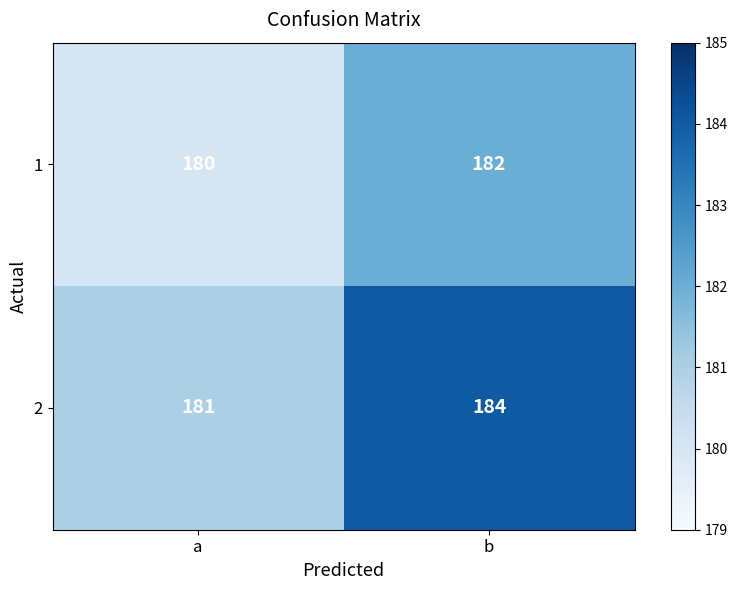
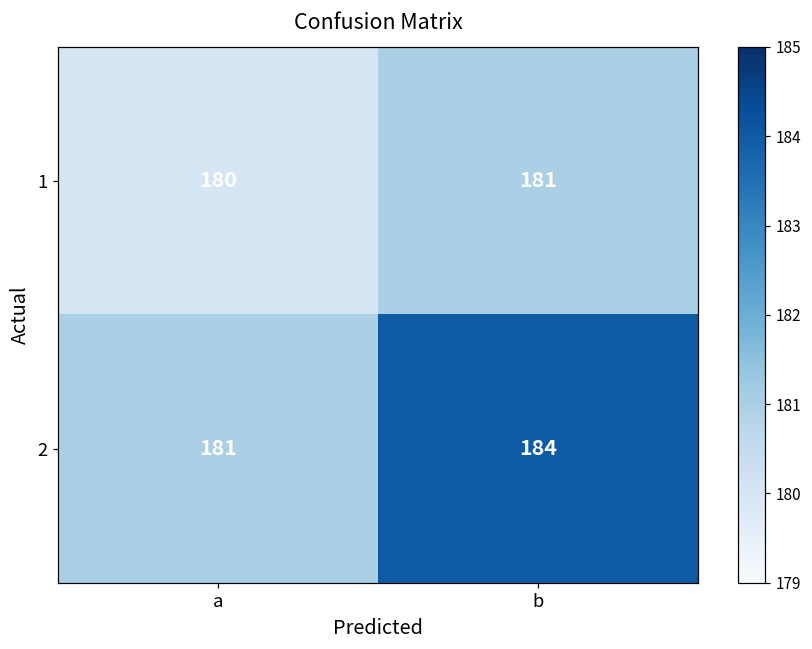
  {
    "1": {
-     "b": 182
+     "b": 181
    },
    "2": {
      "a": 181,
      "b": 184
    }
  }
